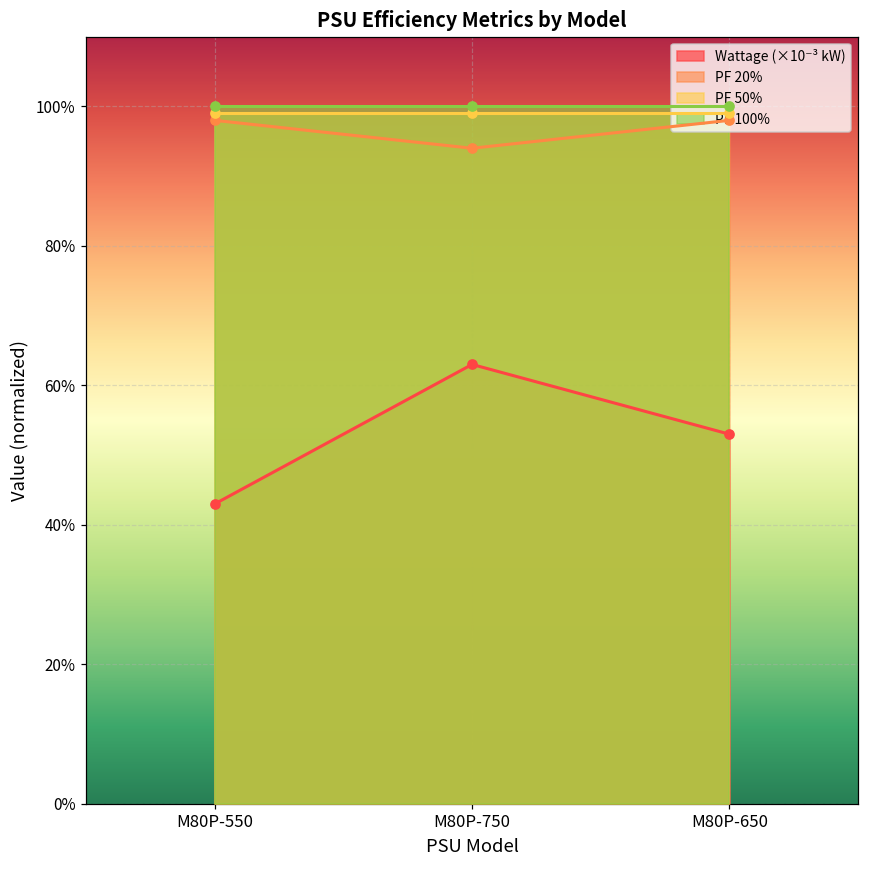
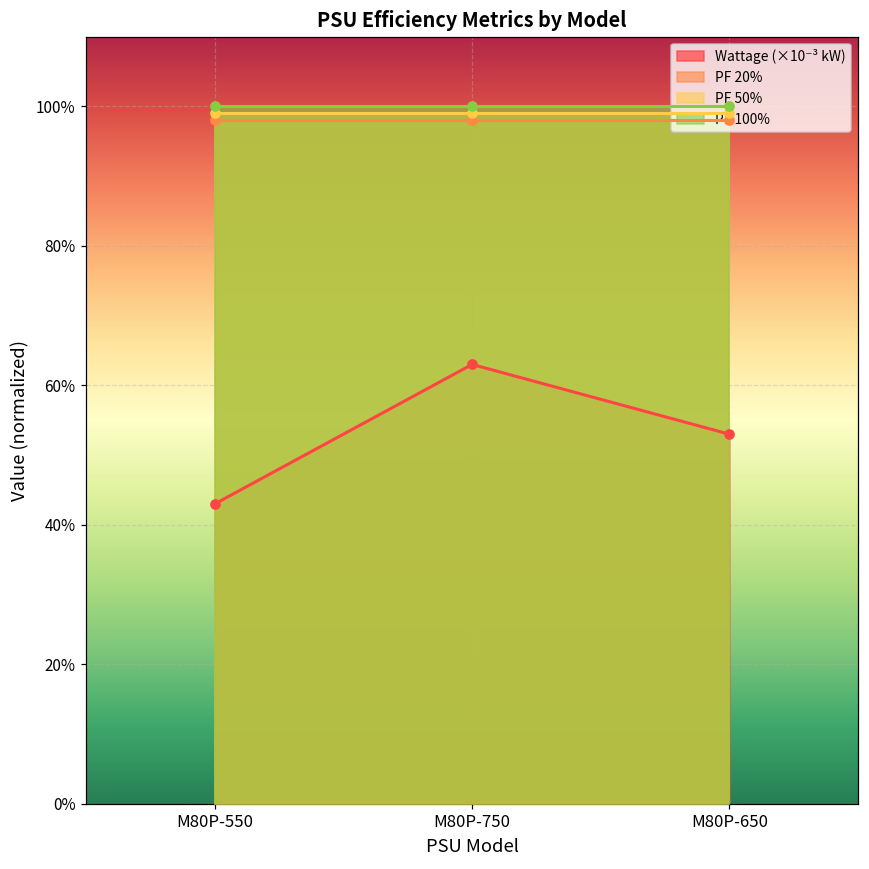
  {
    "Wattage (×10⁻³ kW)": {
      "M80P-550": "43%",
      "M80P-750": "63%",
      "M80P-650": "53%"
    },
    "PF 20%": {
      "M80P-550": "98%",
-     "M80P-750": "94%"
+     "M80P-750": "98%"
    },
    "PF 50%": {
      "M80P-550": "99%",
      "M80P-750": "99%"
    },
    "PF 100%": {
      "M80P-550": "100%",
      "M80P-750": "100%"
    }
  }
